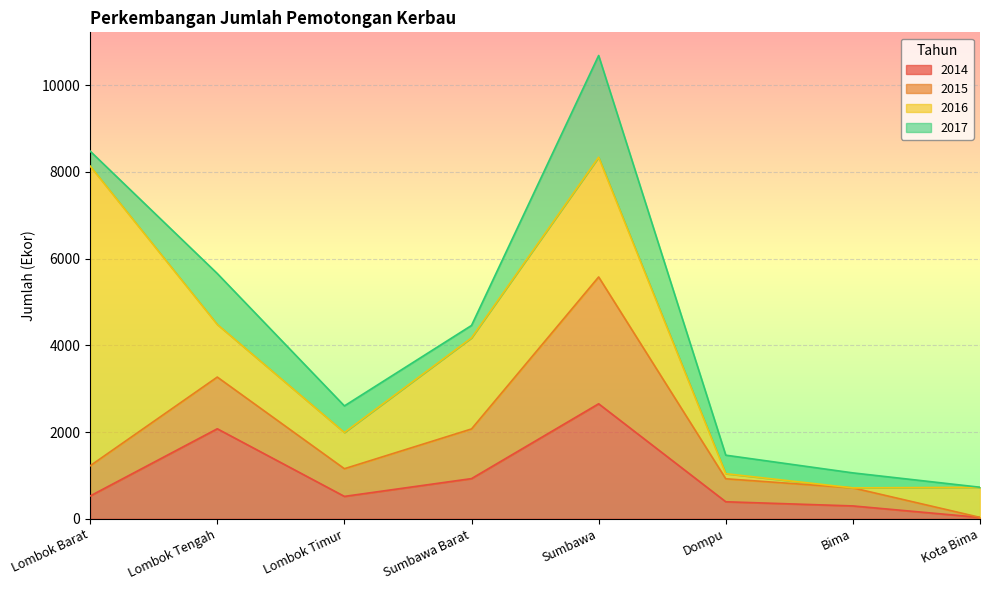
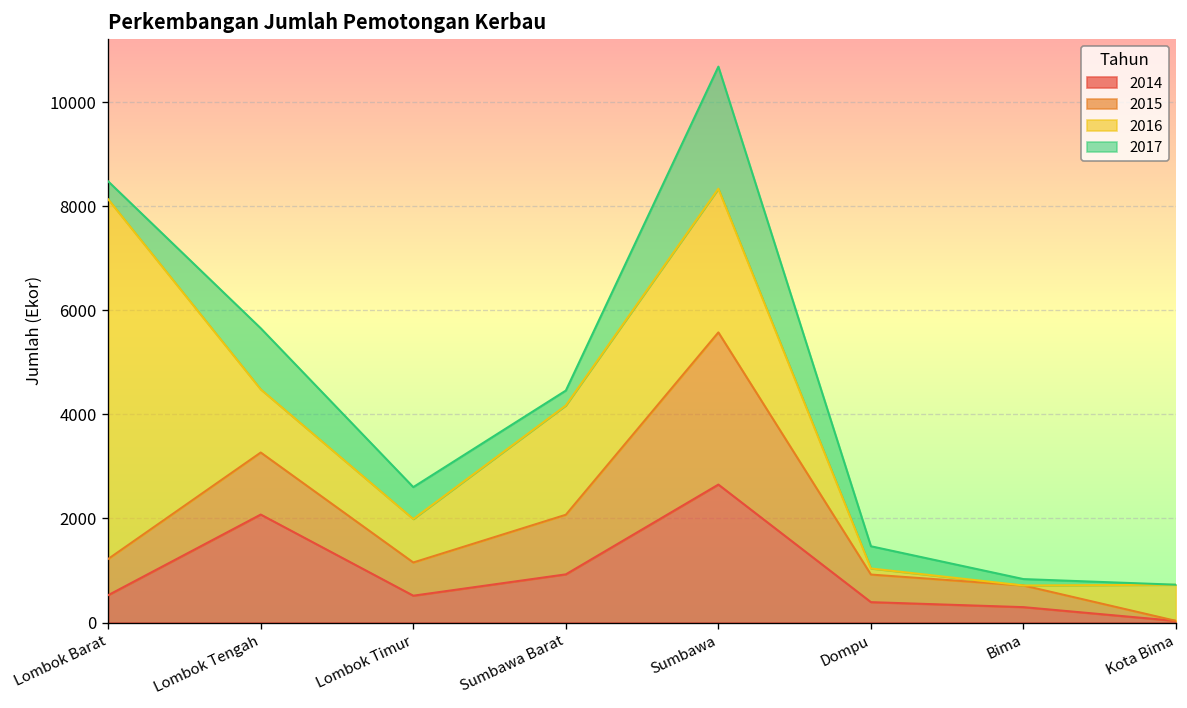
  {
    "2016": {
      "Lombok Barat": 6900,
      "Lombok Tengah": 1200,
      "Lombok Timur": 800,
      "Sumbawa Barat": 2100,
      "Sumbawa": 2800,
      "Dompu": 100
    },
    "2017": {
      "Lombok Barat": 300,
      "Lombok Tengah": 1200,
      "Lombok Timur": 600,
      "Sumbawa Barat": 300,
      "Sumbawa": 2300,
      "Dompu": 400,
-     "Bima": 300
+     "Bima": 100
    }
  }
